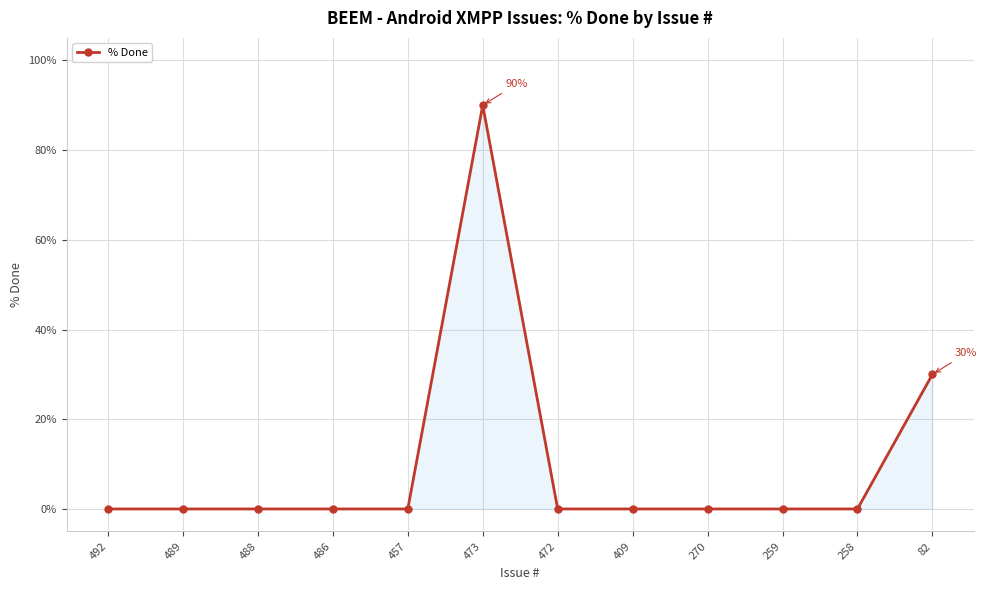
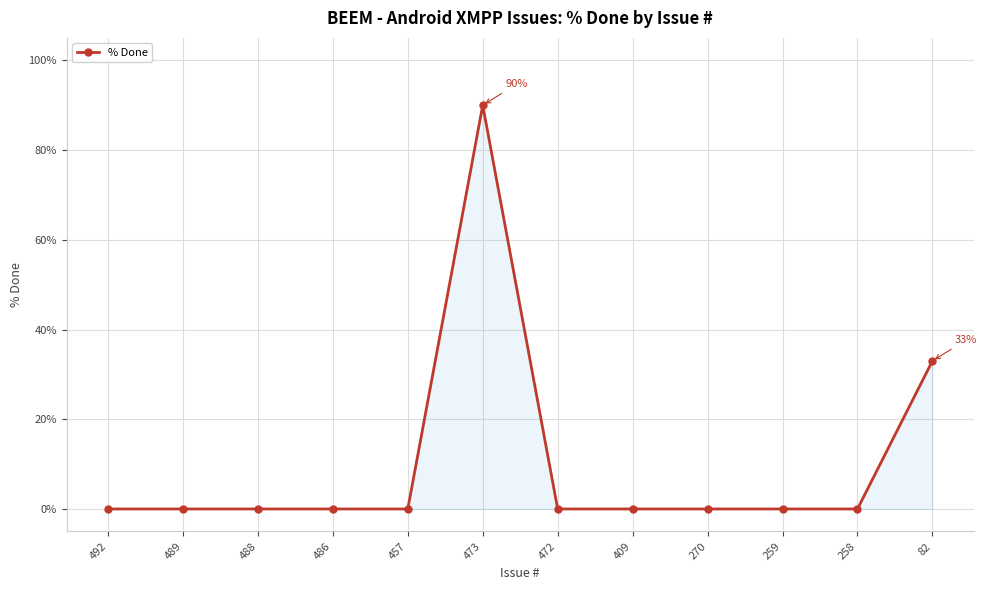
  {
    "473": "90%",
-   "82": "30%"
+   "82": "33%"
  }
